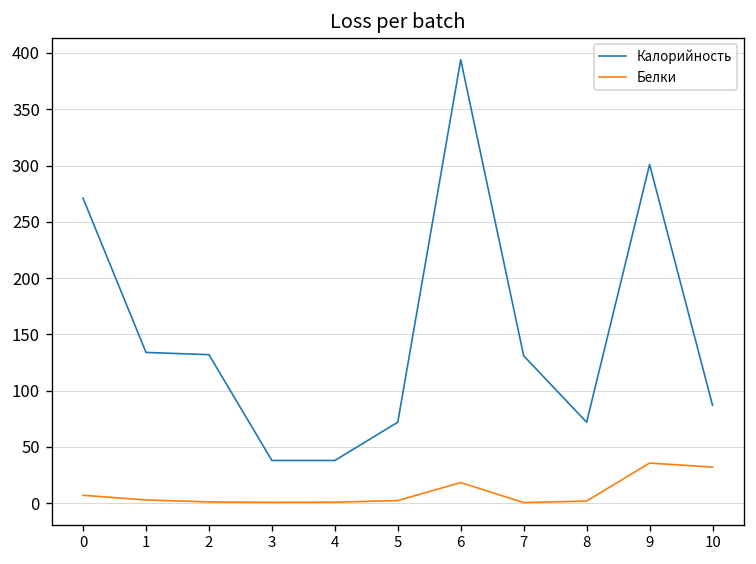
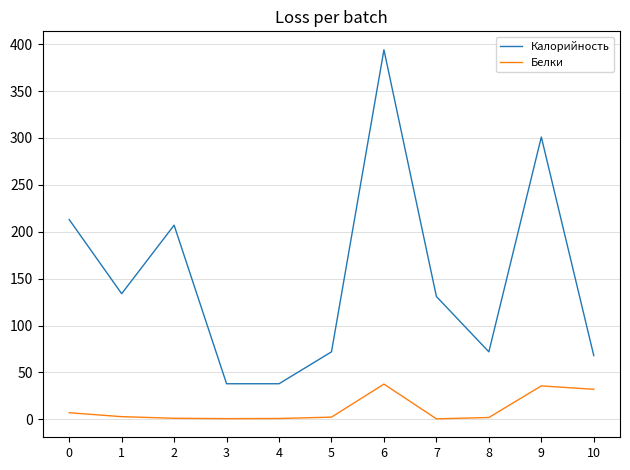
  {
    "Калорийность": {
-     "0": 270,
+     "0": 210,
      "1": 130,
-     "2": 130,
+     "2": 210,
      "3": 40,
      "4": 40,
      "5": 70,
      "6": 390,
      "7": 130,
      "8": 70,
      "9": 300,
-     "10": 90
+     "10": 70
    },
    "Белки": {
      "0": 10,
      "1": 0,
      "2": 0,
      "3": 0,
      "4": 0,
      "5": 0,
-     "6": 20,
+     "6": 40,
      "7": 0,
      "8": 0,
      "9": 40,
      "10": 30
    }
  }
